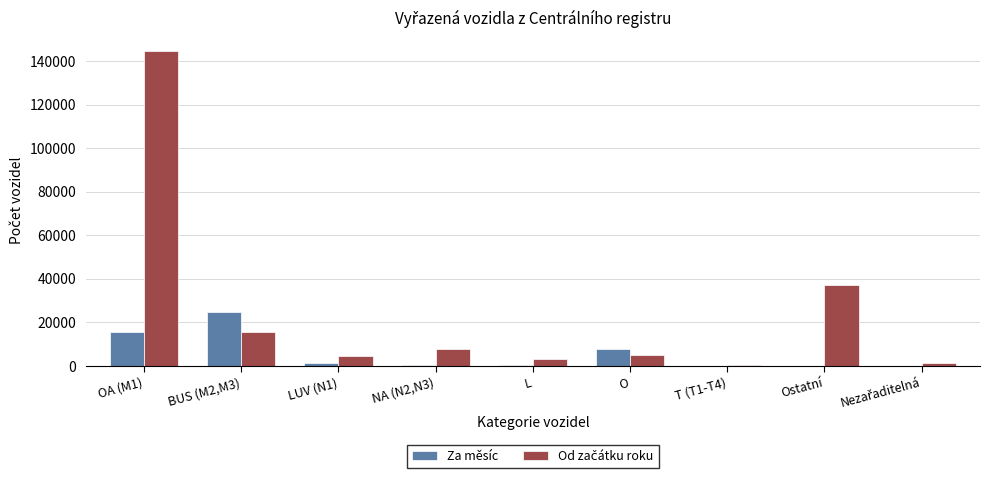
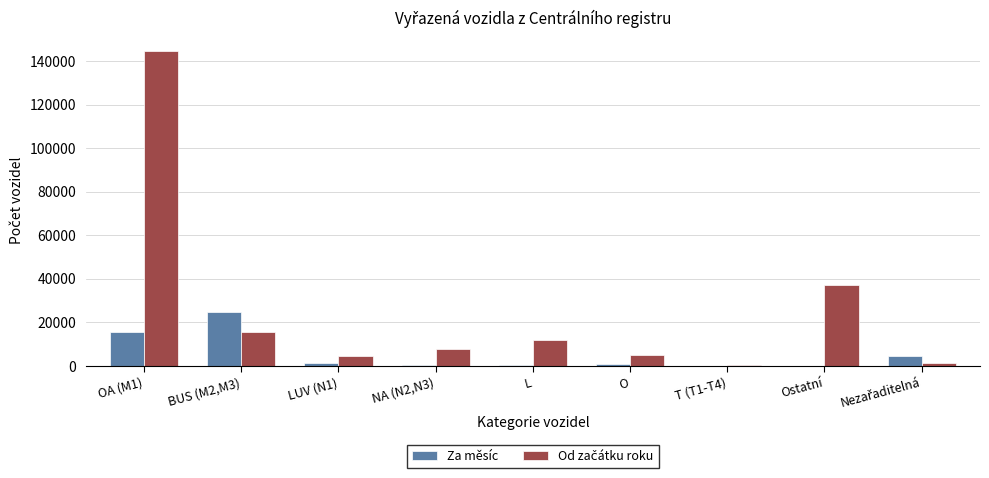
  {
    "Za měsíc": {
      "OA (M1)": 16000,
      "BUS (M2,M3)": 25000,
      "LUV (N1)": 1000,
-     "O": 8000,
-     "Nezařaditelná": 0
+     "O": 1000,
+     "Nezařaditelná": 4000
    },
    "Od začátku roku": {
      "OA (M1)": 145000,
      "BUS (M2,M3)": 16000,
      "LUV (N1)": 5000,
      "NA (N2,N3)": 8000,
-     "L": 3000,
+     "L": 12000,
      "O": 5000,
      "Ostatní": 37000,
      "Nezařaditelná": 2000
    }
  }
